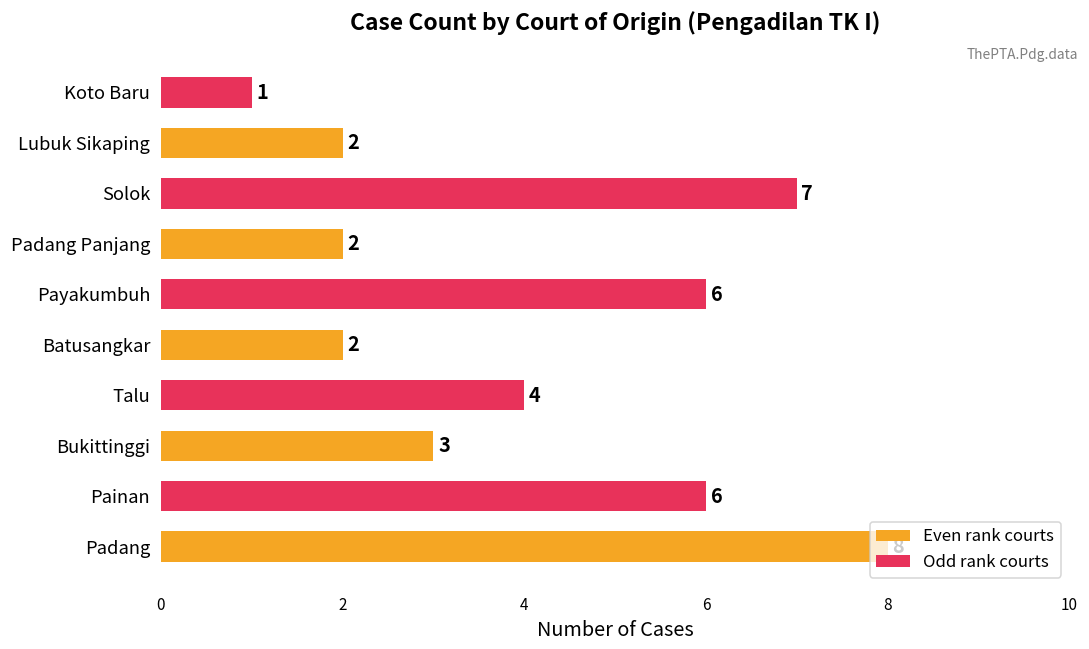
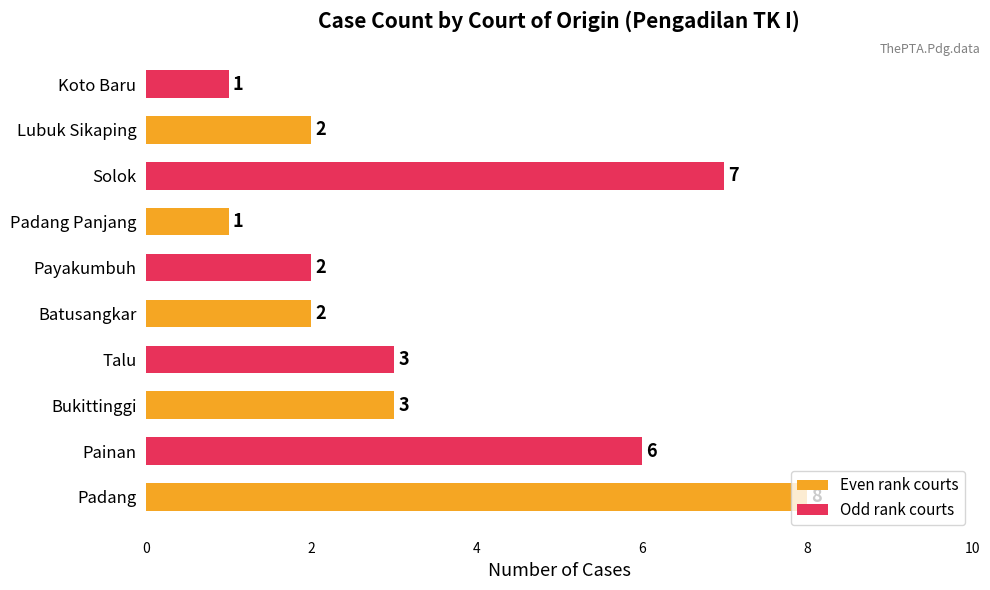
  {
    "Koto Baru": 1,
    "Lubuk Sikaping": 2,
    "Solok": 7,
-   "Padang Panjang": 2,
-   "Payakumbuh": 6,
+   "Padang Panjang": 1,
+   "Payakumbuh": 2,
    "Batusangkar": 2,
-   "Talu": 4,
+   "Talu": 3,
    "Bukittinggi": 3,
    "Painan": 6
  }
